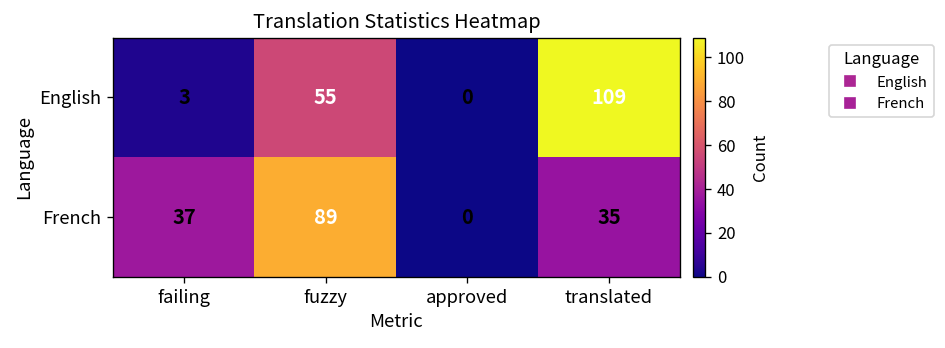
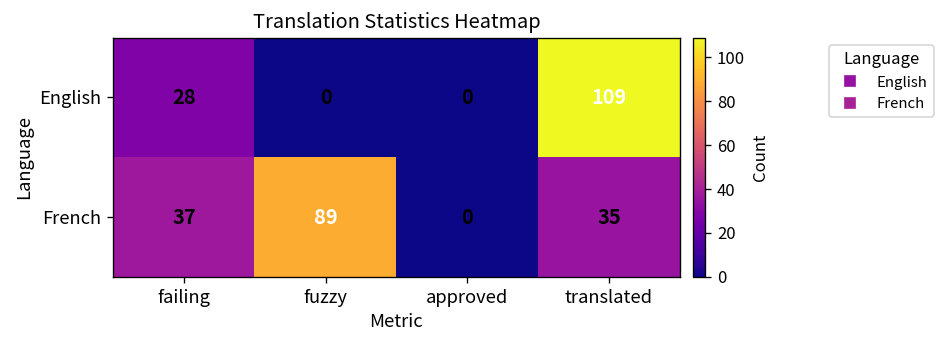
  {
    "English": {
-     "failing": 3,
-     "fuzzy": 55,
+     "failing": 28,
+     "fuzzy": 0,
      "approved": 0,
      "translated": 109
    },
    "French": {
      "failing": 37,
      "fuzzy": 89,
      "approved": 0,
      "translated": 35
    }
  }
